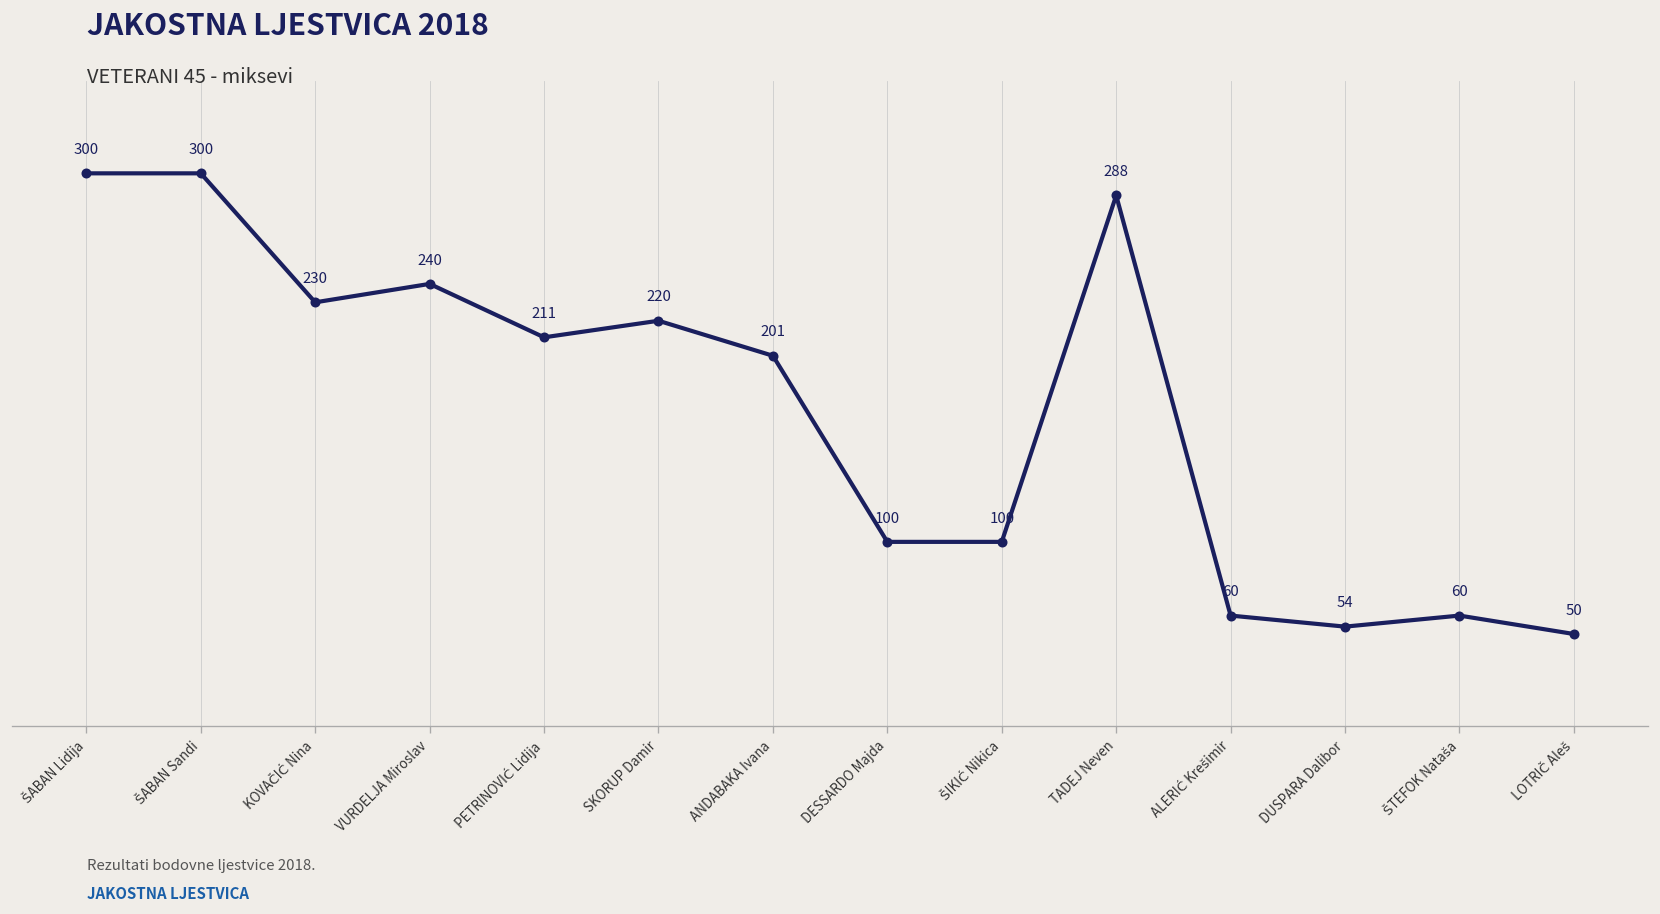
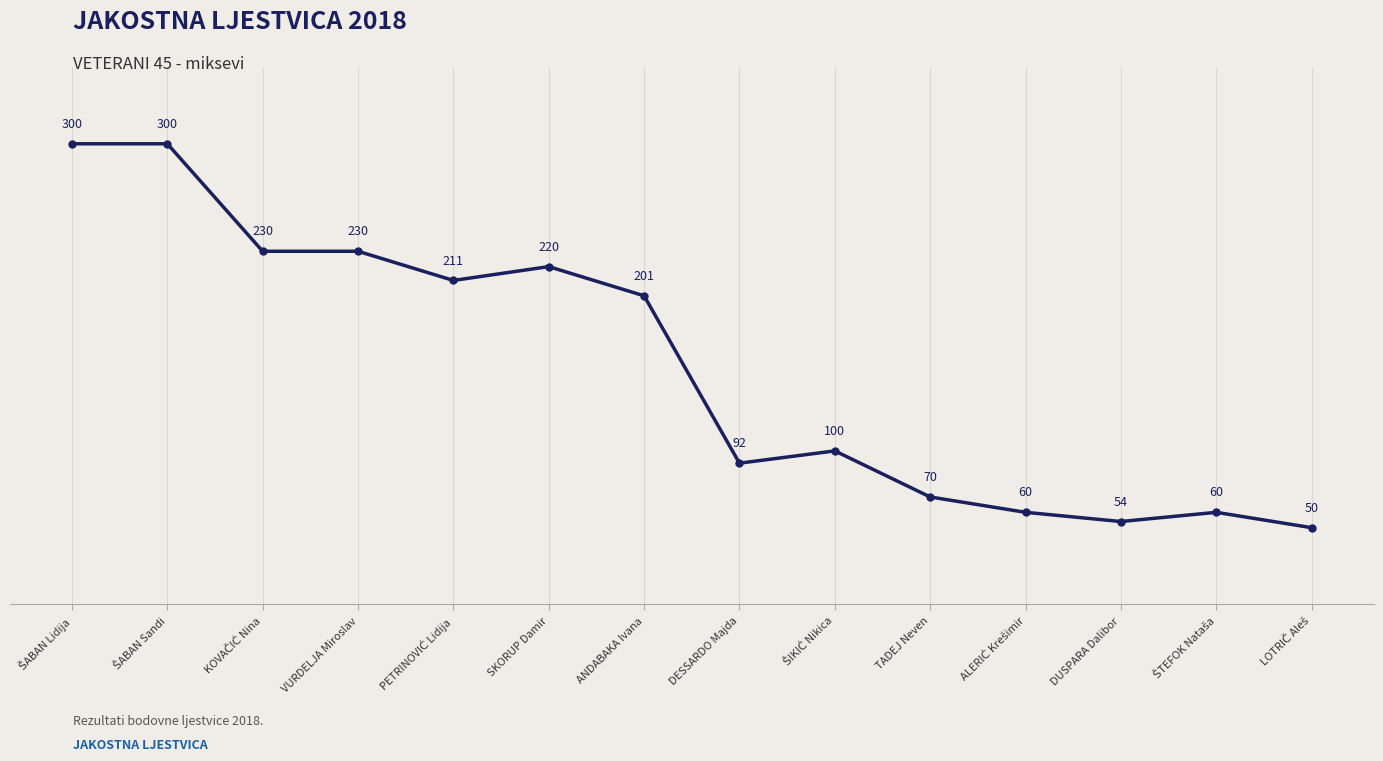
  {
    "ŠABAN Lidija": 300,
    "ŠABAN Sandi": 300,
    "KOVAČIĆ Nina": 230,
-   "VURDELJA Miroslav": 240,
+   "VURDELJA Miroslav": 230,
    "PETRINOVIĆ Lidija": 211,
    "SKORUP Damir": 220,
    "ANDABAKA Ivana": 201,
-   "DESSARDO Majda": 100,
+   "DESSARDO Majda": 92,
    "ŠIKIĆ Nikica": 100,
-   "TADEJ Neven": 288,
+   "TADEJ Neven": 70,
    "ALERIĆ Krešimir": 60,
    "DUSPARA Dalibor": 54,
    "ŠTEFOK Nataša": 60,
    "LOTRIČ Aleš": 50
  }
